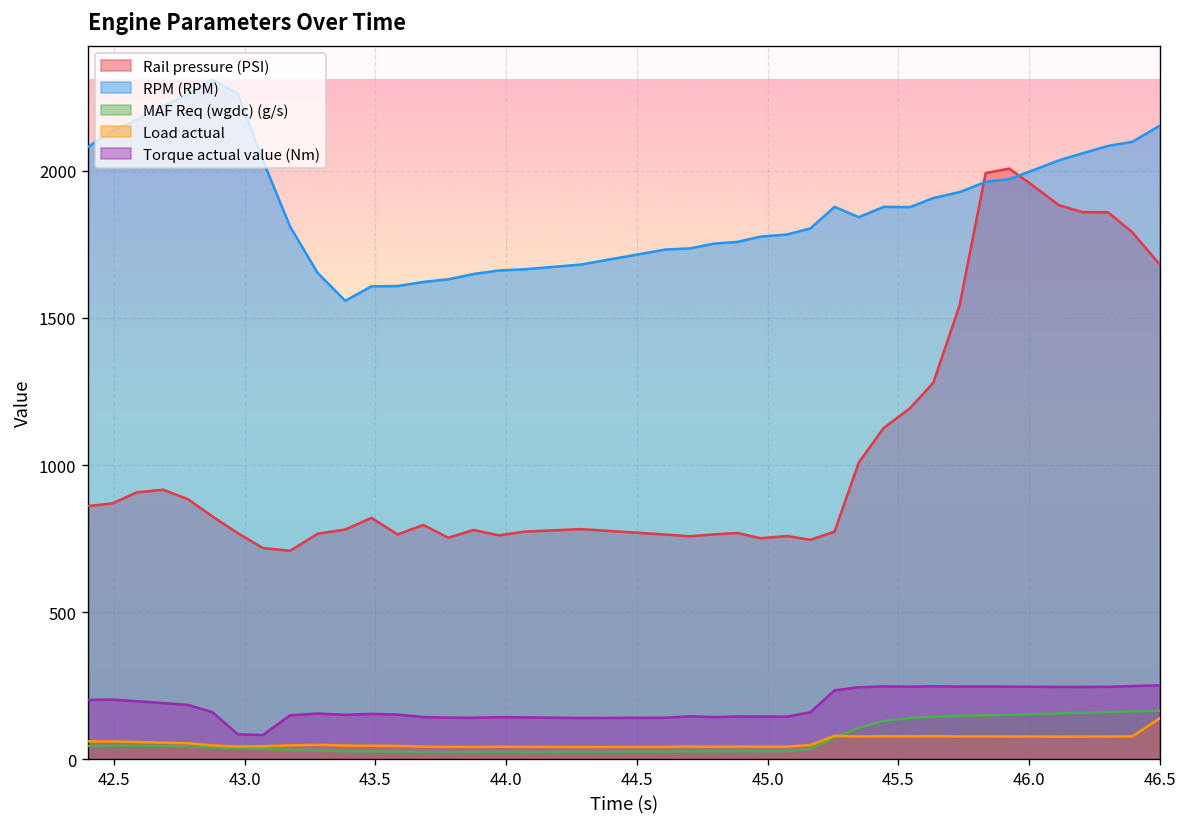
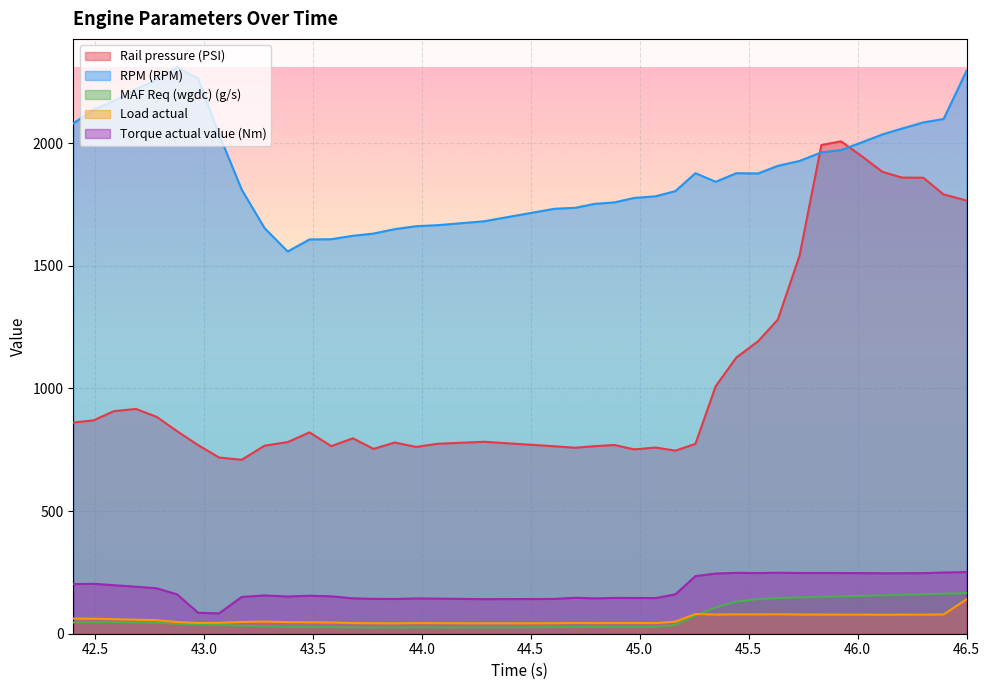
  {
    "Rail pressure (PSI)": {
-     "46.5": 1680
+     "46.5": 1770
    },
    "RPM (RPM)": {
-     "46.5": 2150
+     "46.5": 2290
    },
    "MAF Req (wgdc) (g/s)": {
      "46.5": 170
    },
    "Load actual": {
      "46.5": 140
    },
    "Torque actual value (Nm)": {
      "46.5": 250
    }
  }
